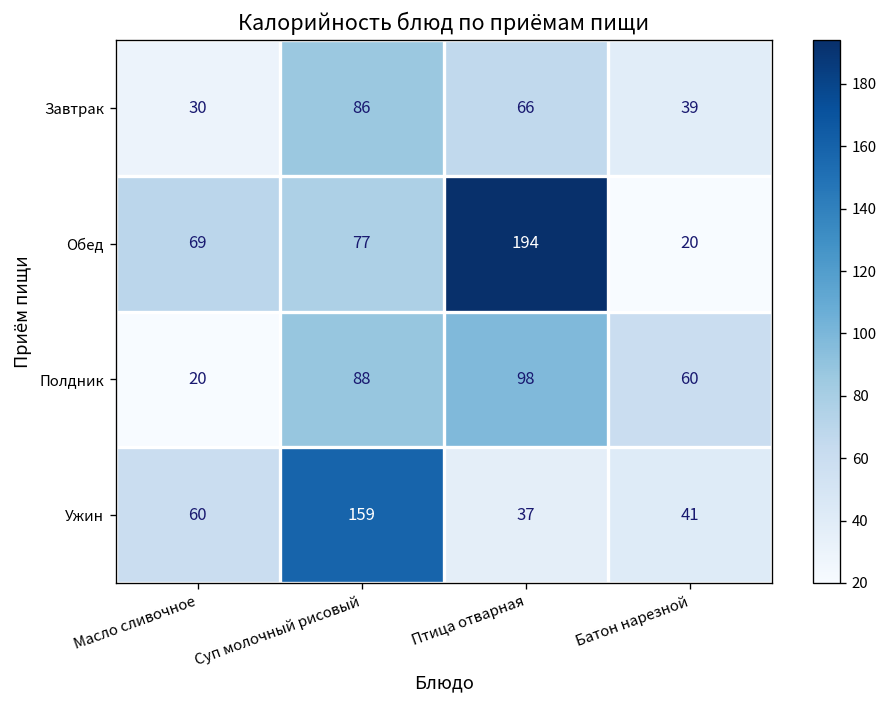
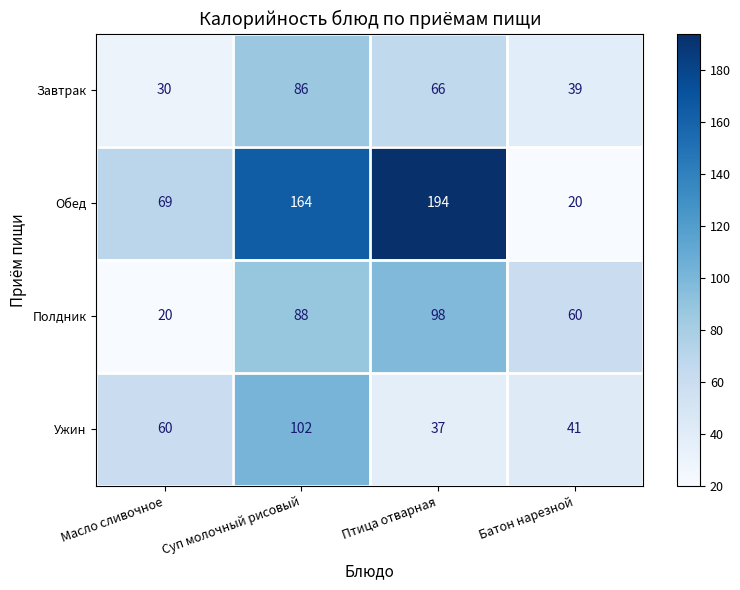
  {
    "Завтрак": {
      "Масло сливочное": 30,
      "Суп молочный рисовый": 86,
      "Птица отварная": 66,
      "Батон нарезной": 39
    },
    "Обед": {
      "Масло сливочное": 69,
-     "Суп молочный рисовый": 77,
+     "Суп молочный рисовый": 164,
      "Птица отварная": 194,
      "Батон нарезной": 20
    },
    "Полдник": {
      "Масло сливочное": 20,
      "Суп молочный рисовый": 88,
      "Птица отварная": 98,
      "Батон нарезной": 60
    },
    "Ужин": {
      "Масло сливочное": 60,
-     "Суп молочный рисовый": 159,
+     "Суп молочный рисовый": 102,
      "Птица отварная": 37,
      "Батон нарезной": 41
    }
  }
